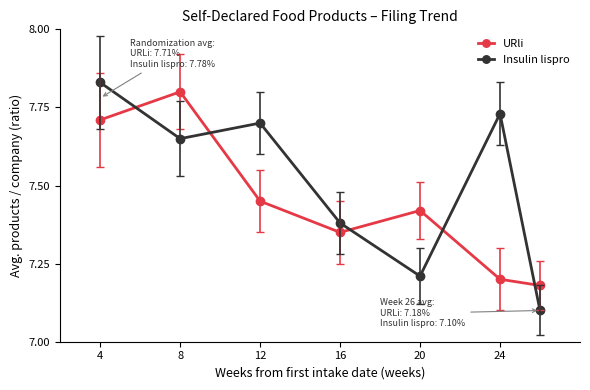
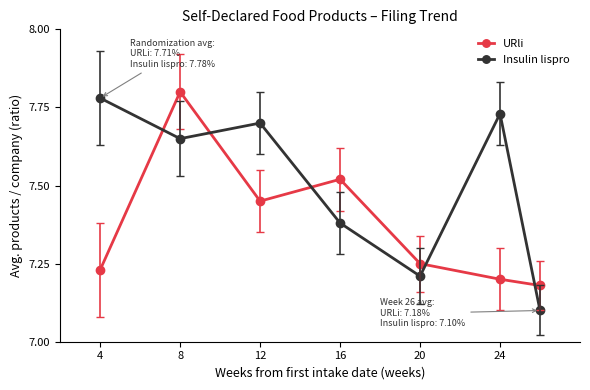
  {
    "URli": {
-     "4": 7.71,
+     "4": 7.23,
      "12": 7.45,
-     "16": 7.35,
-     "20": 7.42,
+     "16": 7.52,
+     "20": 7.25,
      "24": 7.20
    },
    "Insulin lispro": {
-     "4": 7.83,
+     "4": 7.78,
      "8": 7.65,
      "12": 7.70,
      "16": 7.38,
      "20": 7.21,
      "24": 7.73
    }
  }
